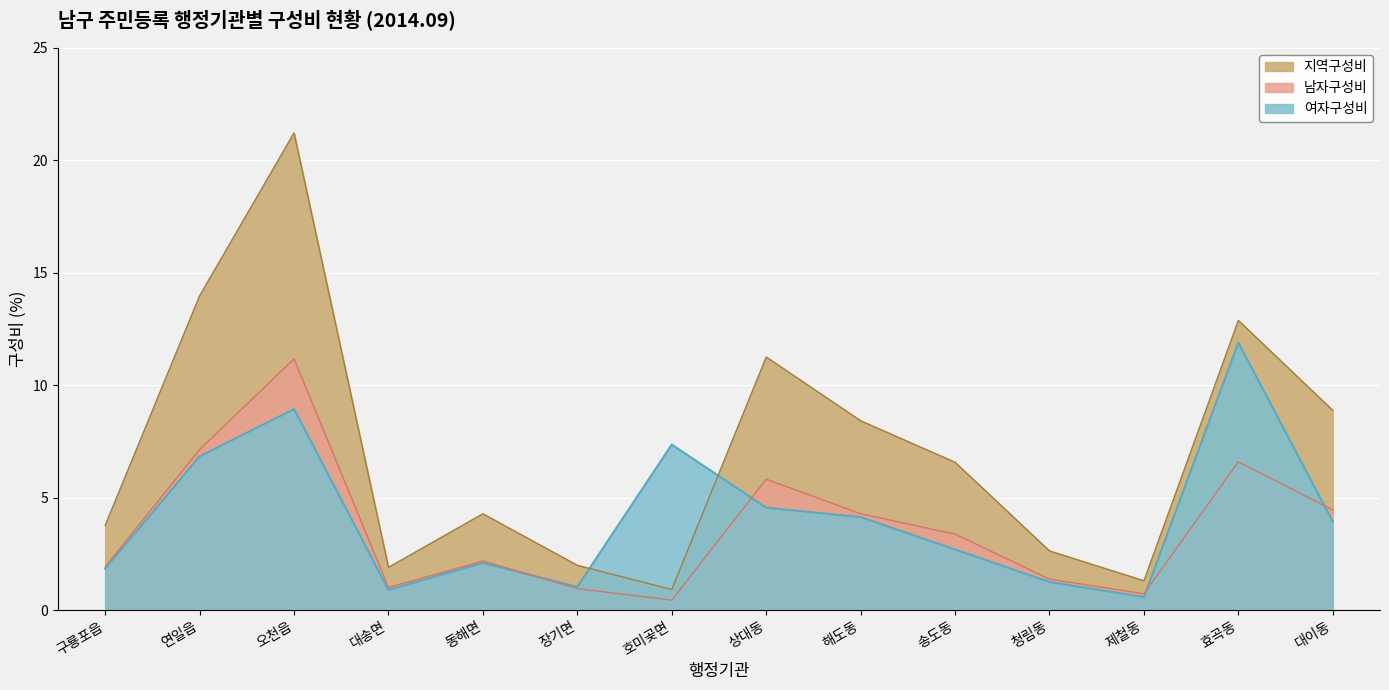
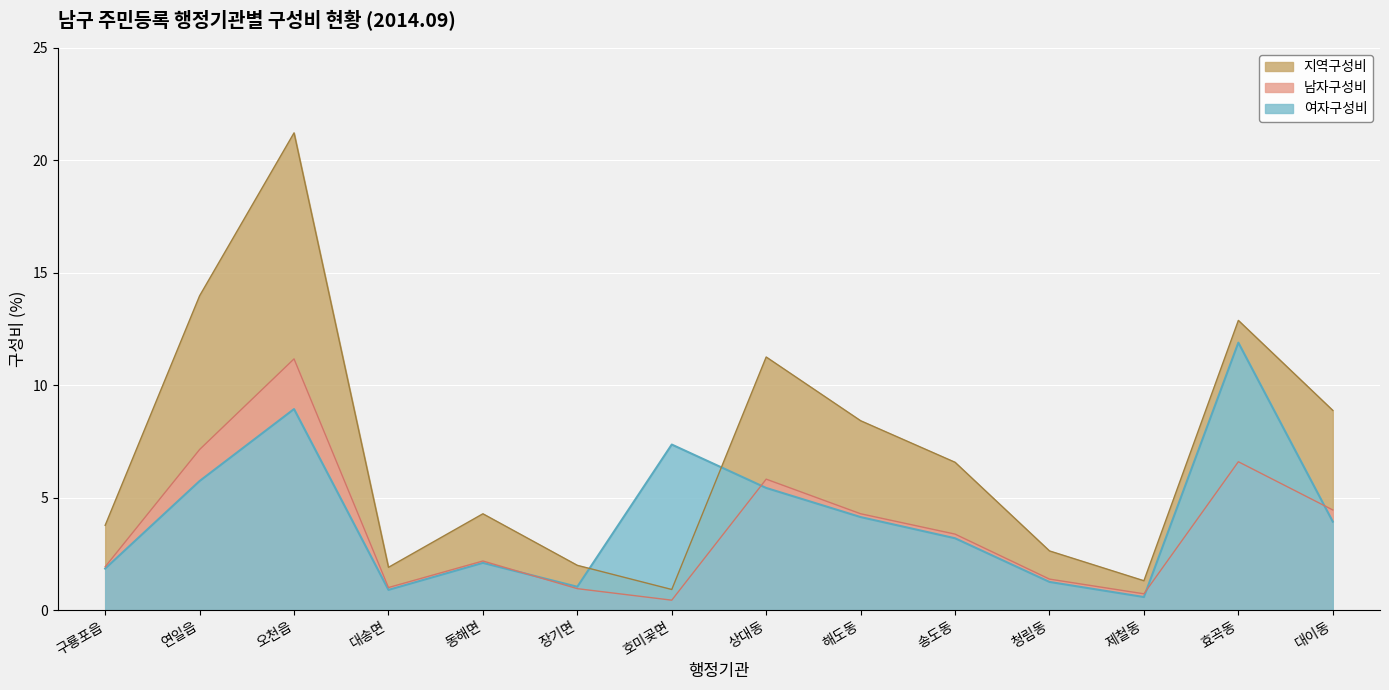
  {
    "여자구성비": {
-     "연일읍": 6.8,
+     "연일읍": 5.7,
      "오천읍": 8.9,
      "호미곶면": 7.4,
-     "상대동": 4.6,
+     "상대동": 5.4,
      "해도동": 4.1,
-     "송도동": 2.7,
+     "송도동": 3.2,
      "청림동": 1.3,
      "제철동": 0.6,
      "효곡동": 11.9,
      "대이동": 3.9
    }
  }
